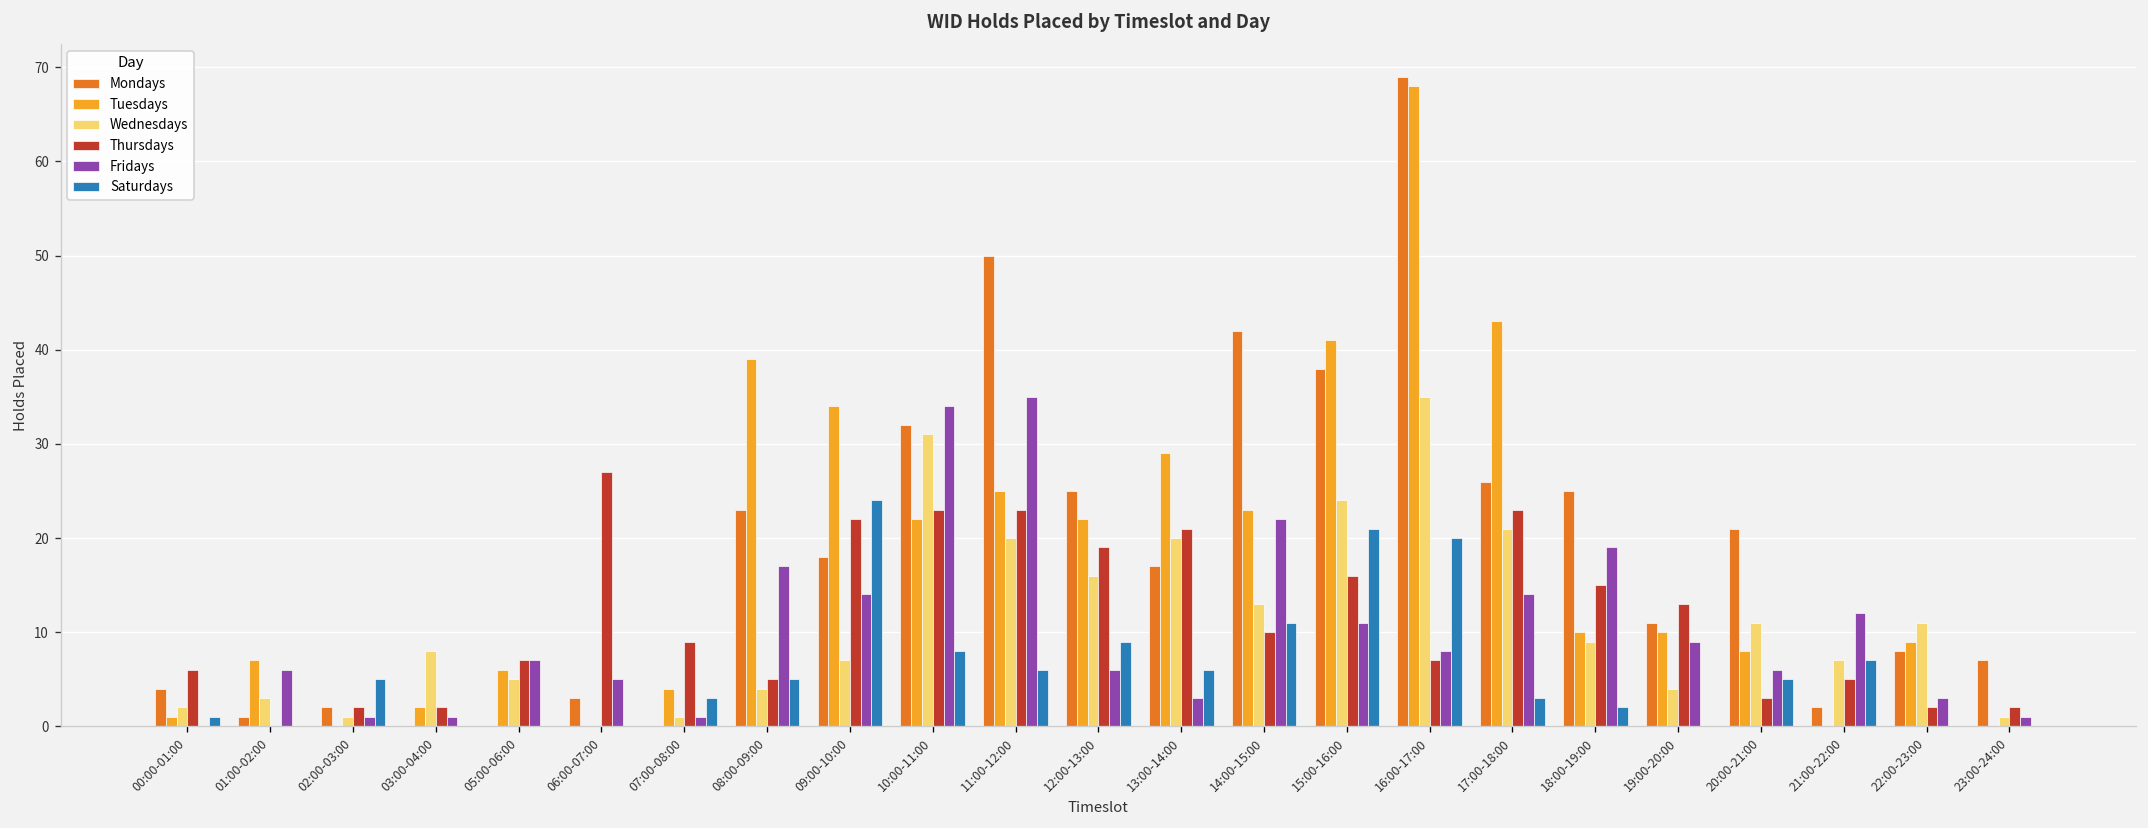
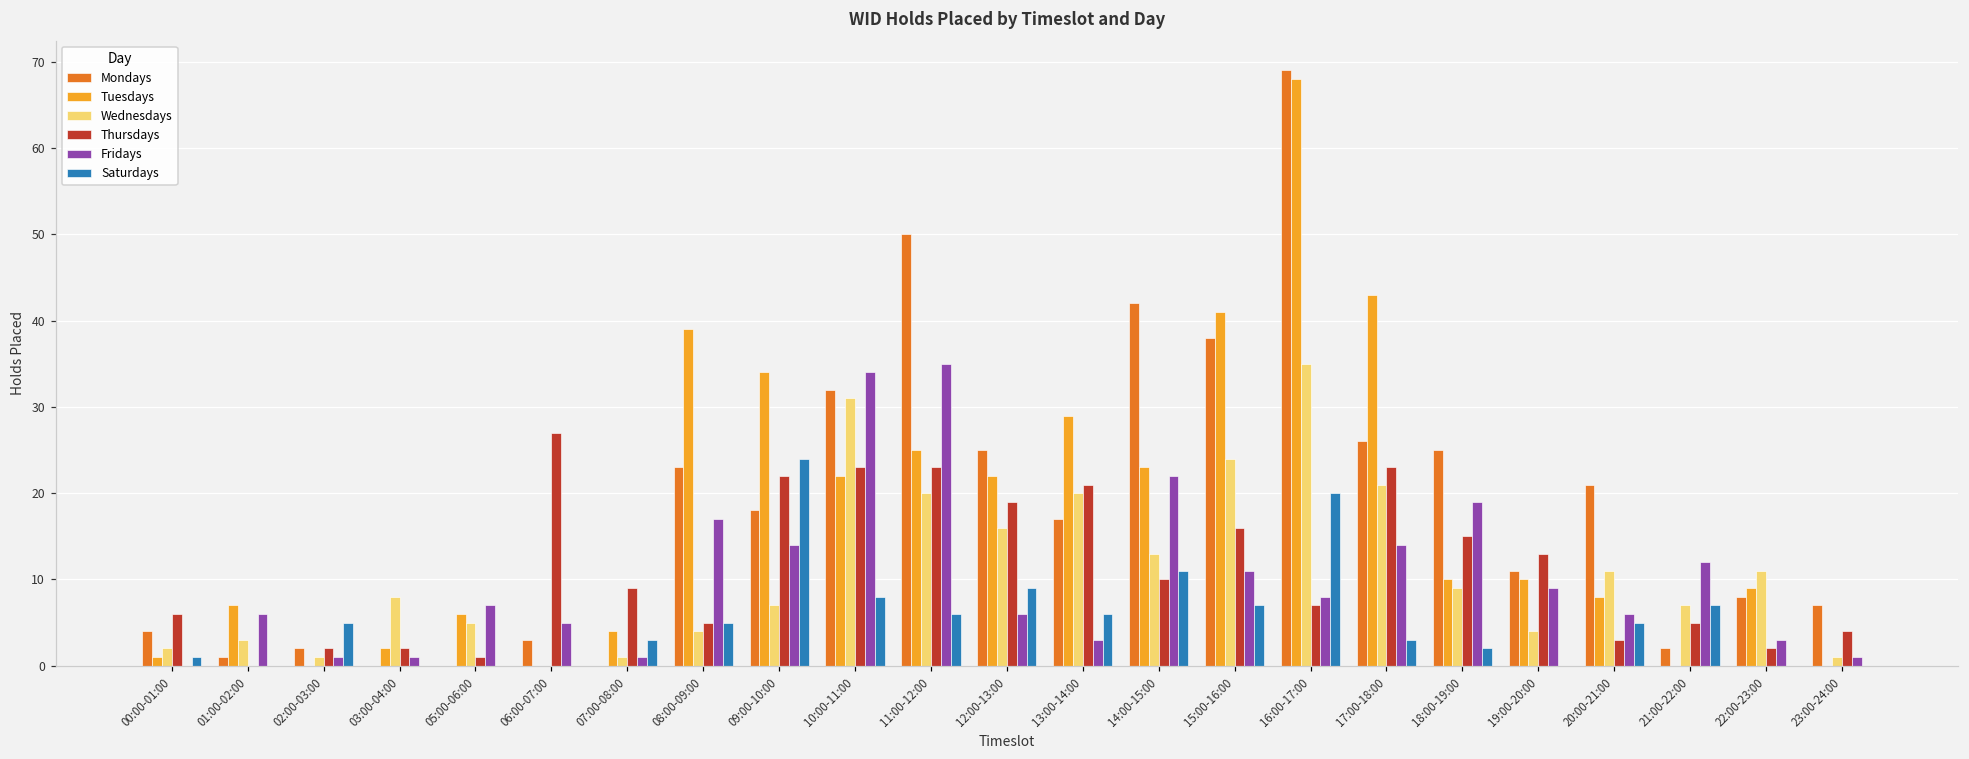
  {
    "Wednesdays": {
      "00:00-01:00": 2,
      "01:00-02:00": 3,
      "02:00-03:00": 1,
      "03:00-04:00": 8,
      "05:00-06:00": 5,
      "06:00-07:00": 0,
      "07:00-08:00": 1,
      "08:00-09:00": 4,
      "09:00-10:00": 7,
      "10:00-11:00": 31,
      "11:00-12:00": 20,
      "12:00-13:00": 16,
      "13:00-14:00": 20,
      "14:00-15:00": 13,
      "15:00-16:00": 24,
      "16:00-17:00": 35,
      "17:00-18:00": 21,
      "18:00-19:00": 9,
      "19:00-20:00": 4,
      "20:00-21:00": 11,
      "21:00-22:00": 7,
      "22:00-23:00": 11,
      "23:00-24:00": 1
    },
    "Thursdays": {
      "00:00-01:00": 6,
      "01:00-02:00": 0,
      "02:00-03:00": 2,
      "03:00-04:00": 2,
-     "05:00-06:00": 7,
+     "05:00-06:00": 1,
      "06:00-07:00": 27,
      "07:00-08:00": 9,
      "08:00-09:00": 5,
      "09:00-10:00": 22,
      "10:00-11:00": 23,
      "11:00-12:00": 23,
      "12:00-13:00": 19,
      "13:00-14:00": 21,
      "14:00-15:00": 10,
      "15:00-16:00": 16,
      "16:00-17:00": 7,
      "17:00-18:00": 23,
      "18:00-19:00": 15,
      "19:00-20:00": 13,
      "20:00-21:00": 3,
      "21:00-22:00": 5,
      "22:00-23:00": 2,
-     "23:00-24:00": 2
+     "23:00-24:00": 4
    },
    "Fridays": {
      "00:00-01:00": 0,
      "01:00-02:00": 6,
      "02:00-03:00": 1,
      "03:00-04:00": 1,
      "05:00-06:00": 7,
      "06:00-07:00": 5,
      "07:00-08:00": 1,
      "08:00-09:00": 17,
      "09:00-10:00": 14,
      "10:00-11:00": 34,
      "11:00-12:00": 35,
      "12:00-13:00": 6,
      "13:00-14:00": 3,
      "14:00-15:00": 22,
      "15:00-16:00": 11,
      "16:00-17:00": 8,
      "17:00-18:00": 14,
      "18:00-19:00": 19,
      "19:00-20:00": 9,
      "20:00-21:00": 6,
      "21:00-22:00": 12,
      "22:00-23:00": 3,
      "23:00-24:00": 1
    },
    "Saturdays": {
      "00:00-01:00": 1,
      "01:00-02:00": 0,
      "02:00-03:00": 5,
      "03:00-04:00": 0,
      "05:00-06:00": 0,
      "06:00-07:00": 0,
      "07:00-08:00": 3,
      "08:00-09:00": 5,
      "09:00-10:00": 24,
      "10:00-11:00": 8,
      "11:00-12:00": 6,
      "12:00-13:00": 9,
      "13:00-14:00": 6,
      "14:00-15:00": 11,
-     "15:00-16:00": 21,
+     "15:00-16:00": 7,
      "16:00-17:00": 20,
      "17:00-18:00": 3,
      "18:00-19:00": 2,
      "19:00-20:00": 0,
      "20:00-21:00": 5,
      "21:00-22:00": 7,
      "22:00-23:00": 0,
      "23:00-24:00": 0
    }
  }
